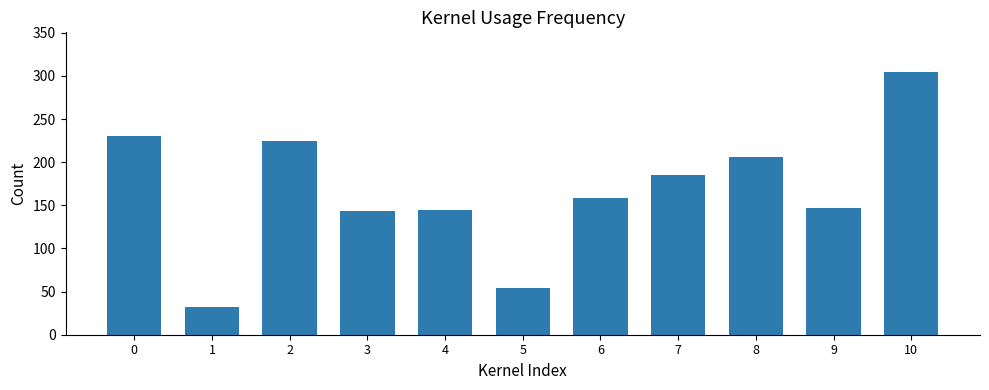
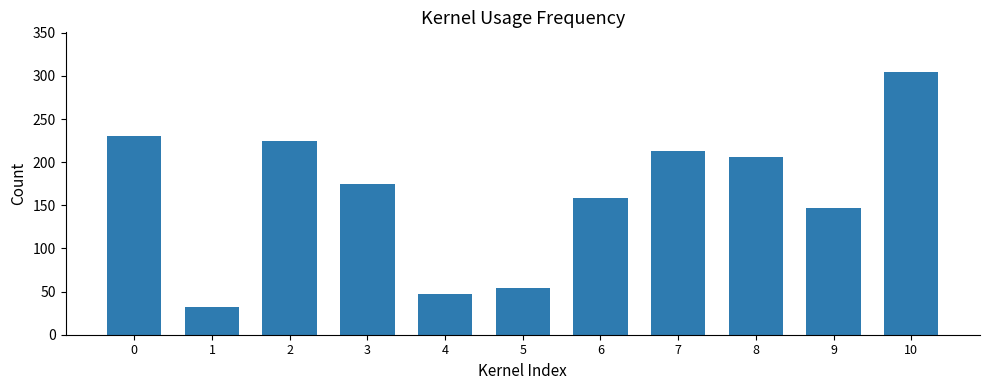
  {
    "0": 230,
    "1": 30,
    "2": 220,
-   "3": 140,
-   "4": 150,
+   "3": 180,
+   "4": 50,
    "5": 50,
    "6": 160,
-   "7": 180,
+   "7": 210,
    "8": 210,
    "9": 150,
    "10": 300
  }
